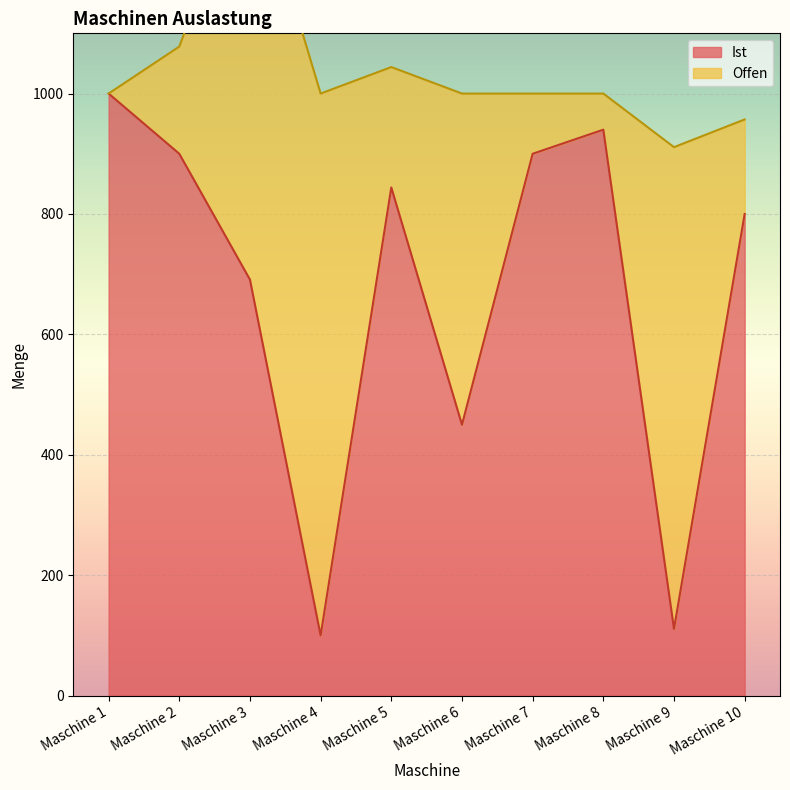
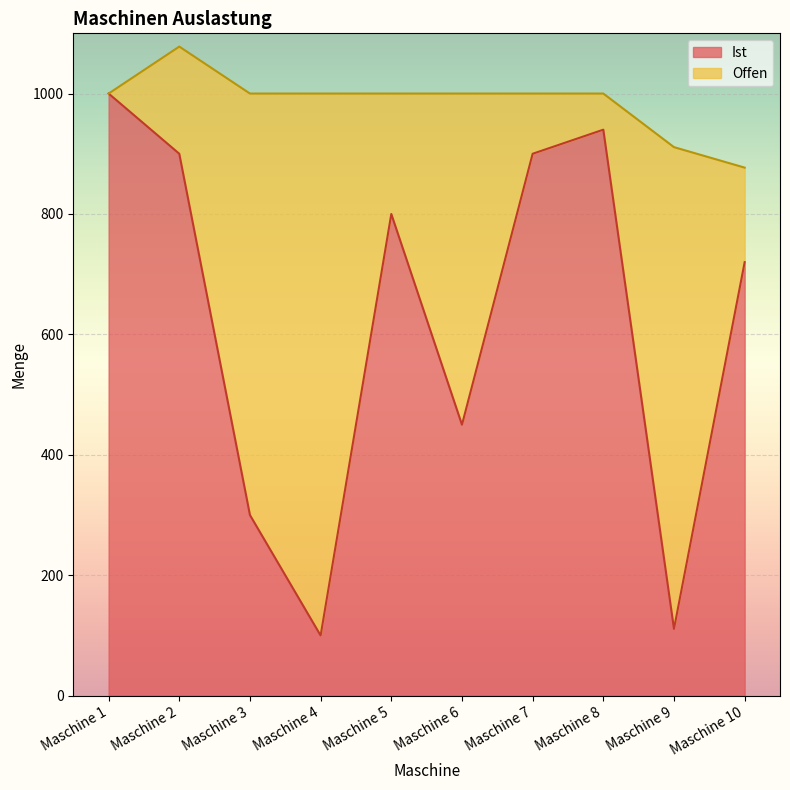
  {
    "Ist": {
      "Maschine 2": 900,
-     "Maschine 3": 690,
+     "Maschine 3": 300,
      "Maschine 4": 100,
-     "Maschine 5": 840,
+     "Maschine 5": 800,
      "Maschine 6": 450,
      "Maschine 7": 900,
      "Maschine 8": 940,
      "Maschine 9": 110,
-     "Maschine 10": 800
+     "Maschine 10": 720
    },
    "Offen": {
      "Maschine 2": 180,
      "Maschine 4": 900,
      "Maschine 5": 200,
      "Maschine 6": 550,
      "Maschine 7": 100,
      "Maschine 8": 60,
      "Maschine 9": 800,
      "Maschine 10": 160
    }
  }
